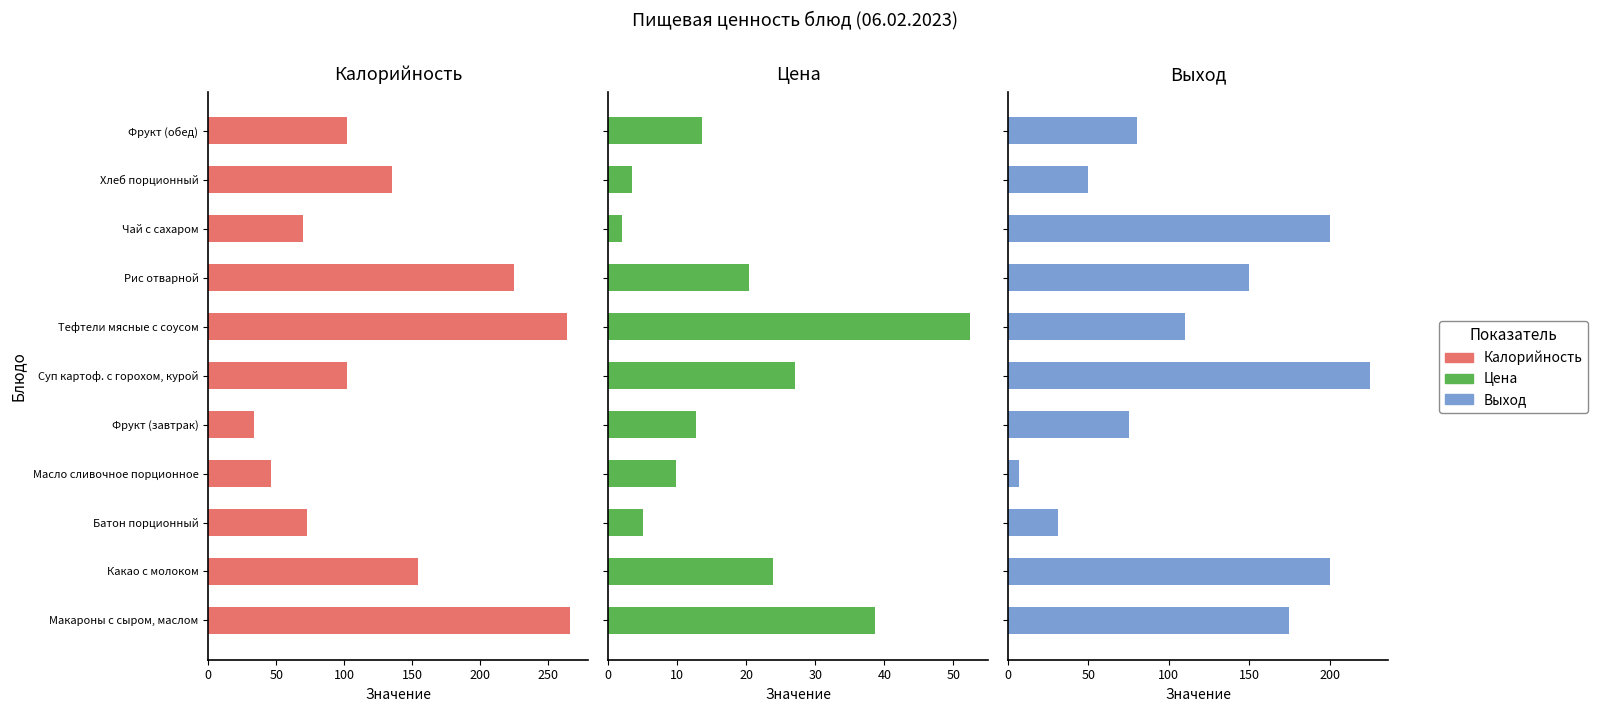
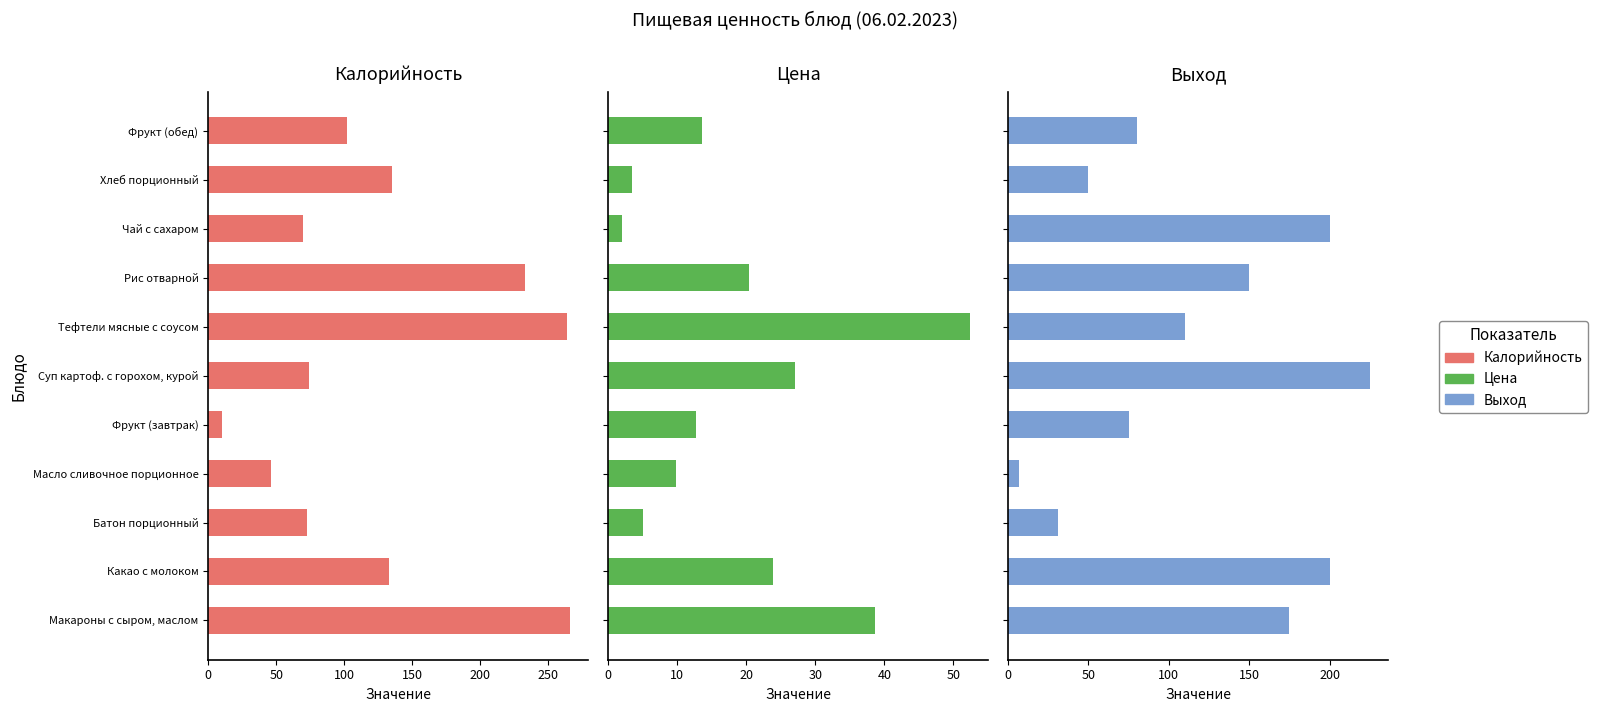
  {
    "Калорийность": {
      "Фрукт (обед)": 102,
      "Хлеб порционный": 135,
      "Чай с сахаром": 70,
-     "Рис отварной": 225,
+     "Рис отварной": 233,
      "Тефтели мясные с соусом": 264,
-     "Суп картоф. с горохом, курой": 102,
-     "Фрукт (завтрак)": 34,
+     "Суп картоф. с горохом, курой": 74,
+     "Фрукт (завтрак)": 10,
      "Масло сливочное порционное": 46,
      "Батон порционный": 73,
-     "Какао с молоком": 154,
+     "Какао с молоком": 133,
      "Макароны с сыром, маслом": 266
    }
  }
